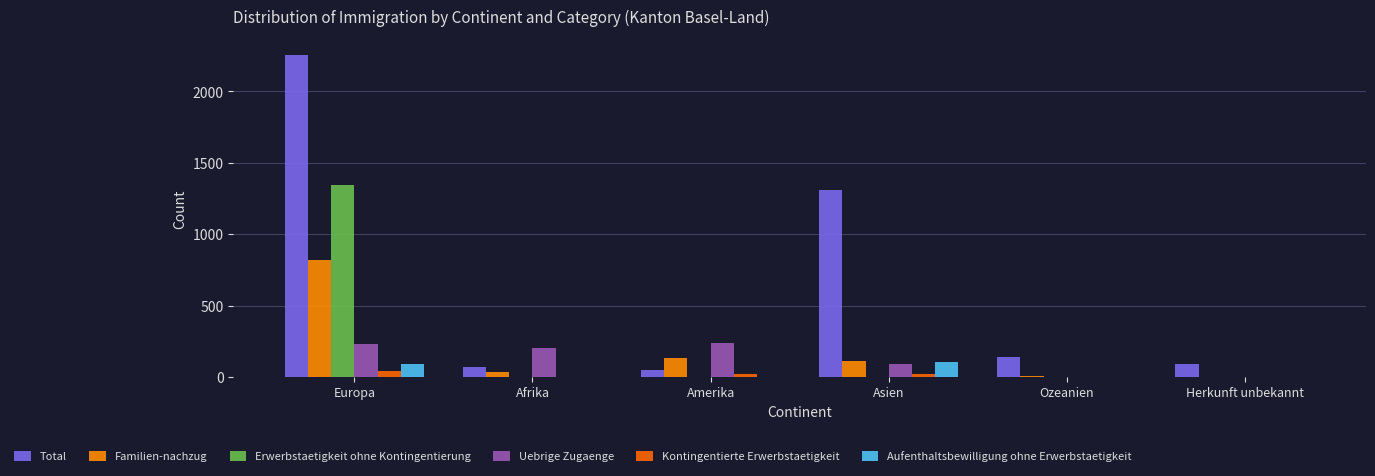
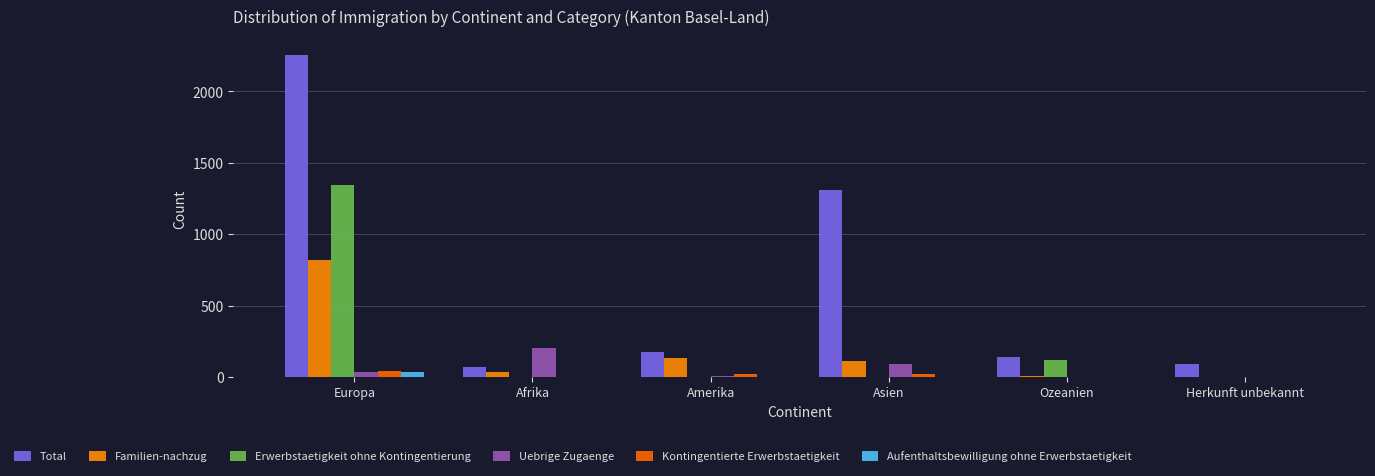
  {
    "Total": {
      "Europa": 2250,
      "Afrika": 70,
-     "Amerika": 50,
+     "Amerika": 180,
      "Asien": 1310,
      "Ozeanien": 140,
      "Herkunft unbekannt": 90
    },
    "Erwerbstaetigkeit ohne Kontingentierung": {
      "Europa": 1340,
      "Afrika": 0,
      "Amerika": 0,
      "Asien": 0,
-     "Ozeanien": 0,
+     "Ozeanien": 120,
      "Herkunft unbekannt": 0
    },
    "Uebrige Zugaenge": {
-     "Europa": 230,
+     "Europa": 40,
      "Afrika": 200,
-     "Amerika": 240,
+     "Amerika": 10,
      "Asien": 90,
      "Ozeanien": 0,
      "Herkunft unbekannt": 0
    },
    "Aufenthaltsbewilligung ohne Erwerbstaetigkeit": {
-     "Europa": 90,
+     "Europa": 30,
      "Afrika": 0,
      "Amerika": 0,
-     "Asien": 100,
+     "Asien": 0,
      "Ozeanien": 0,
      "Herkunft unbekannt": 0
    }
  }
